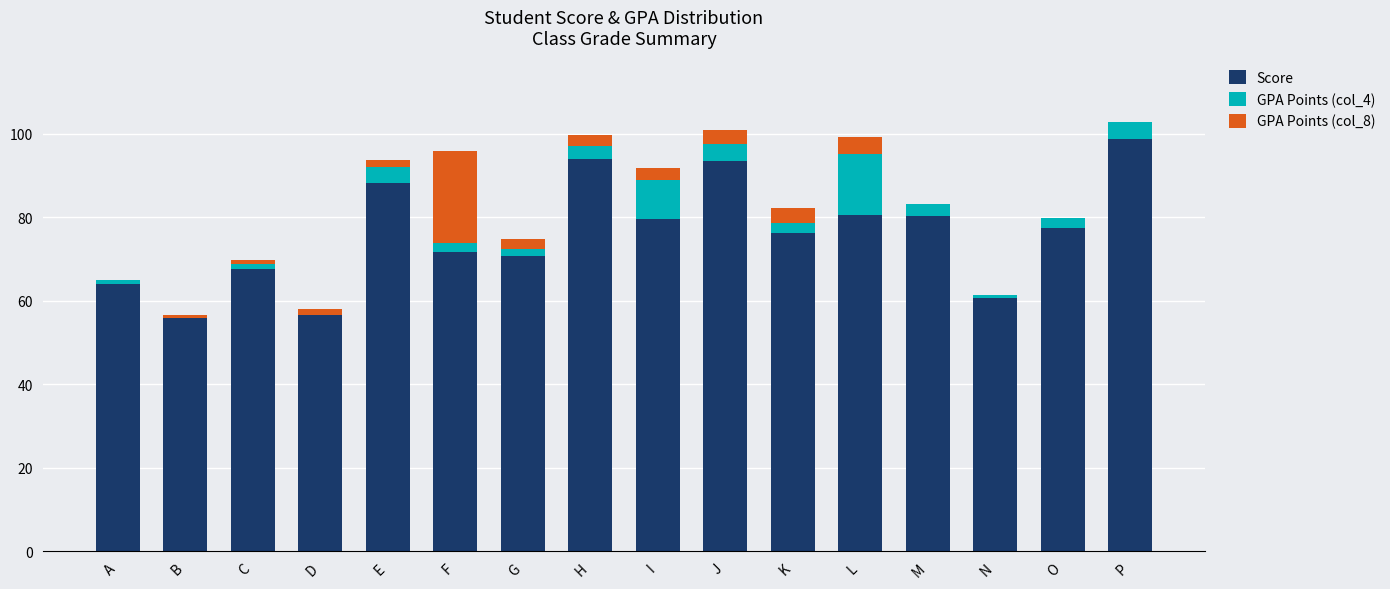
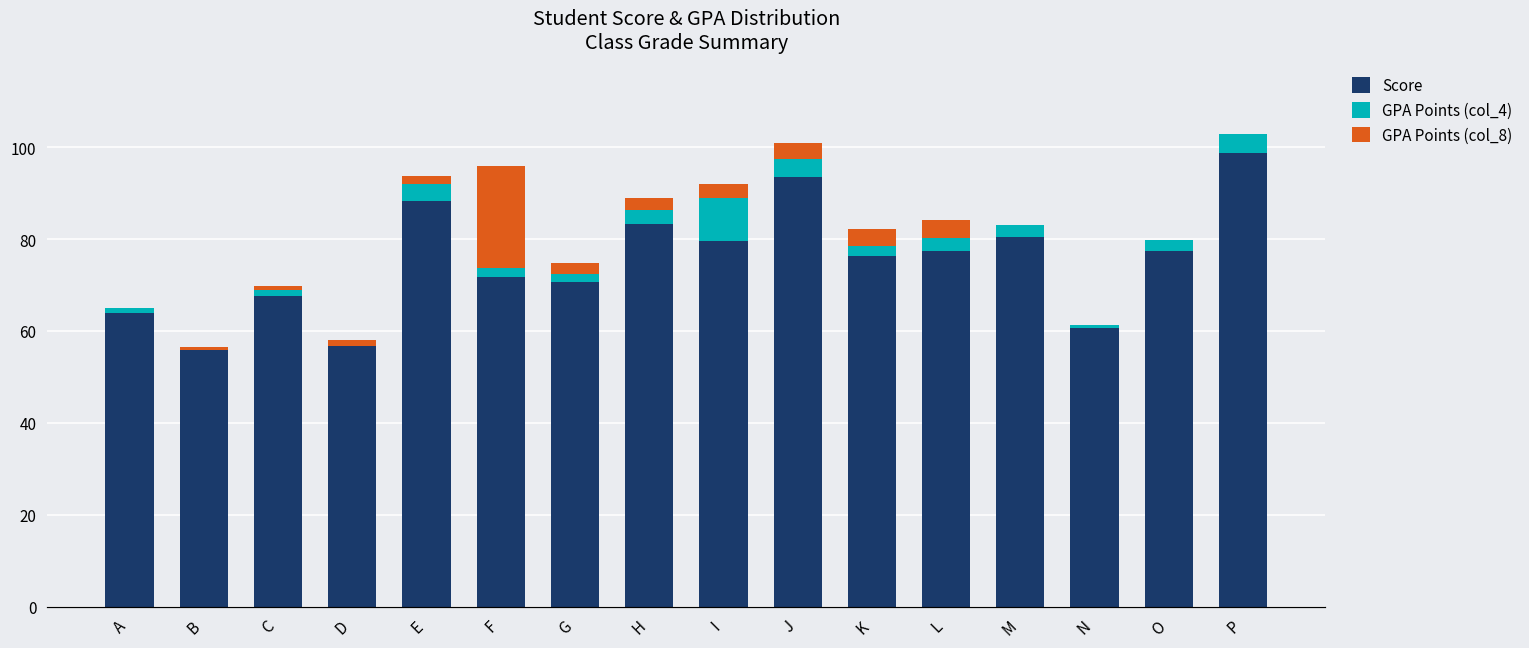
  {
    "Score": {
      "A": 64,
      "B": 56,
      "C": 68,
      "D": 57,
      "E": 88,
      "F": 72,
      "G": 71,
-     "H": 94,
+     "H": 83,
      "I": 80,
      "J": 94,
      "K": 76,
-     "L": 81,
+     "L": 77,
      "M": 80,
      "N": 61,
      "O": 77,
      "P": 99
    },
    "GPA Points (col_4)": {
      "A": 1,
      "B": 0,
      "C": 1,
      "D": 0,
      "E": 4,
      "F": 2,
      "G": 2,
      "H": 3,
      "I": 9,
      "J": 4,
      "K": 2,
-     "L": 15,
+     "L": 3,
      "M": 3,
      "N": 1,
      "O": 2,
      "P": 4
    },
    "GPA Points (col_8)": {
      "A": 0,
      "B": 1,
      "C": 1,
      "D": 1,
      "E": 2,
      "F": 22,
      "G": 2,
      "H": 3,
      "I": 3,
      "J": 3,
      "K": 4,
      "L": 4,
      "M": 0,
      "N": 0,
      "O": 0,
      "P": 0
    }
  }
